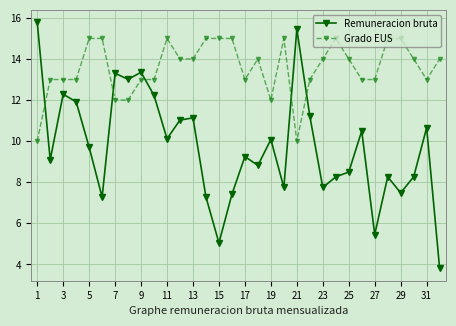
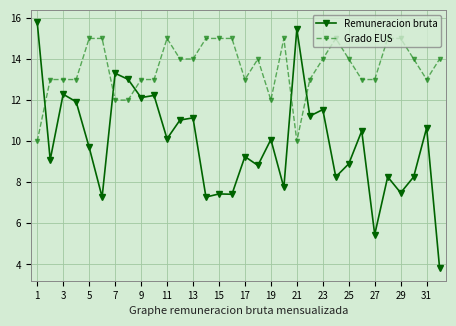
  {
    "Remuneracion bruta": {
      "1": 15.8,
      "3": 12.3,
      "5": 9.7,
      "7": 13.3,
-     "9": 13.4,
+     "9": 12.1,
      "11": 10.1,
      "13": 11.1,
-     "15": 5.0,
+     "15": 7.4,
      "17": 9.2,
      "19": 10.1,
      "21": 15.5,
-     "23": 7.7,
-     "25": 8.5,
+     "23": 11.5,
+     "25": 8.9,
      "27": 5.5,
      "29": 7.5,
      "31": 10.7
    },
    "Grado EUS": {
      "1": 10.0,
      "3": 13.0,
      "5": 15.0,
      "7": 12.0,
      "9": 13.0,
      "11": 15.0,
      "13": 14.0,
      "15": 15.0,
      "17": 13.0,
      "19": 12.0,
      "21": 10.0,
      "23": 14.0,
      "25": 14.0,
      "27": 13.0,
      "31": 13.0
    }
  }
